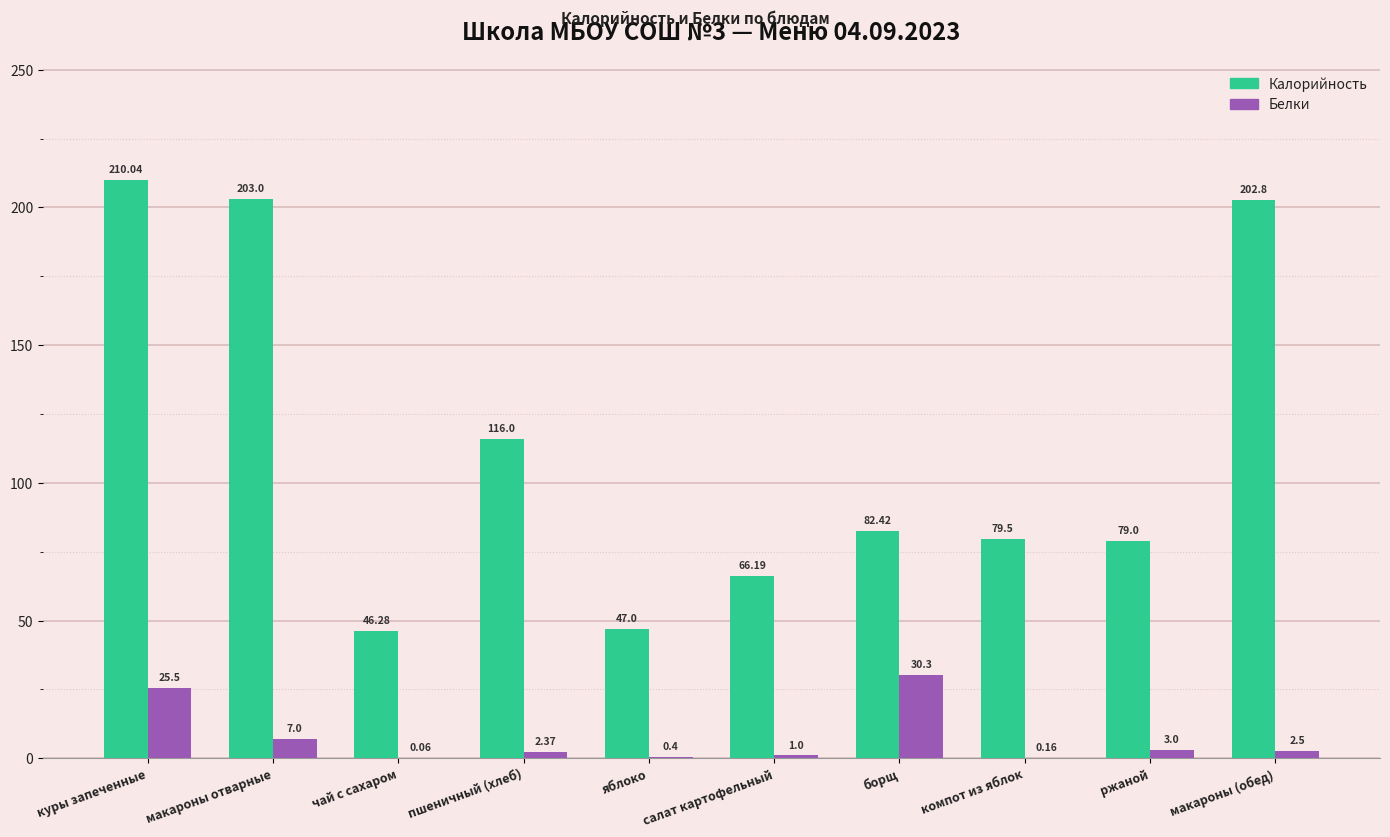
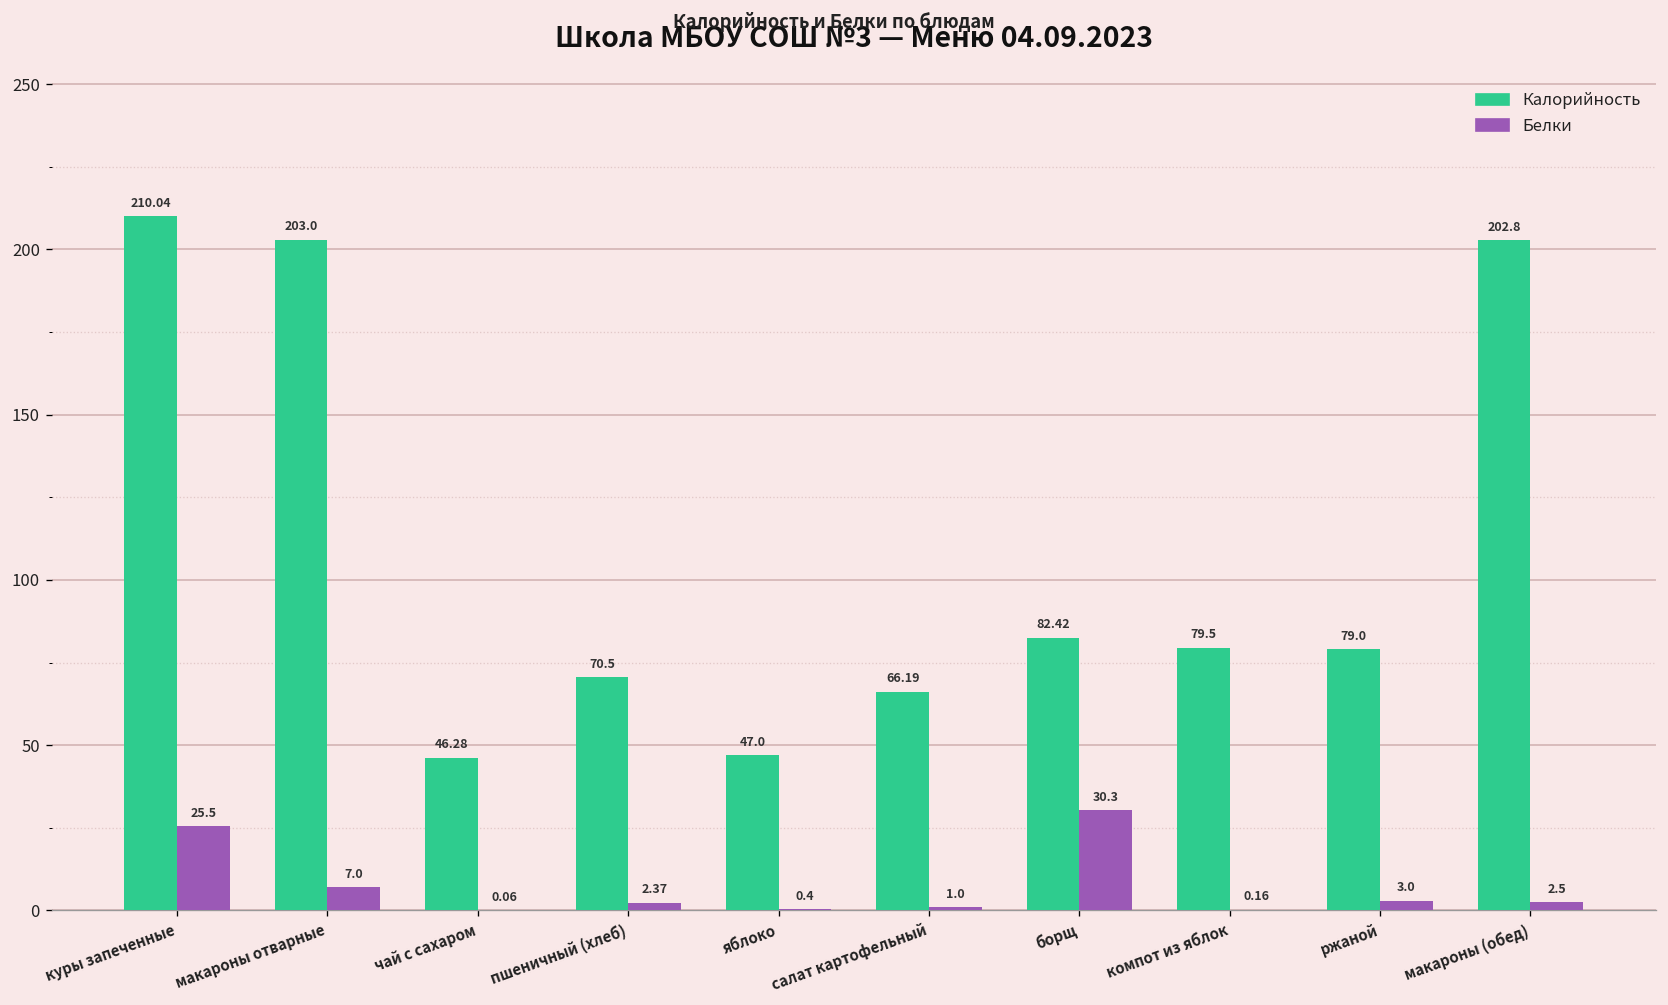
  {
    "Калорийность": {
      "куры запеченные": 210.04,
      "макароны отварные": 203.0,
      "чай с сахаром": 46.28,
-     "пшеничный (хлеб)": 116.0,
+     "пшеничный (хлеб)": 70.5,
      "яблоко": 47.0,
      "салат картофельный": 66.19,
      "борщ": 82.42,
      "компот из яблок": 79.5,
      "ржаной": 79.0,
      "макароны (обед)": 202.8
    },
    "Белки": {
      "куры запеченные": 25.5,
      "макароны отварные": 7.0,
      "чай с сахаром": 0.06,
      "пшеничный (хлеб)": 2.37,
      "яблоко": 0.4,
      "салат картофельный": 1.0,
      "борщ": 30.3,
      "компот из яблок": 0.16,
      "ржаной": 3.0,
      "макароны (обед)": 2.5
    }
  }
